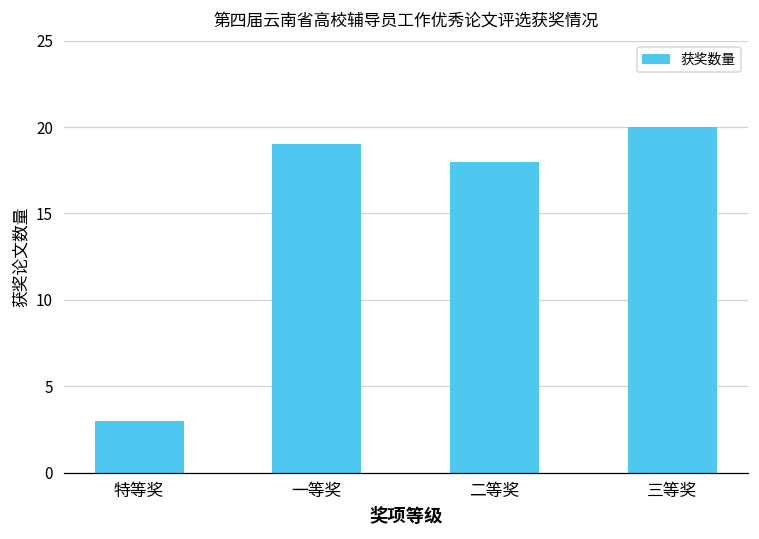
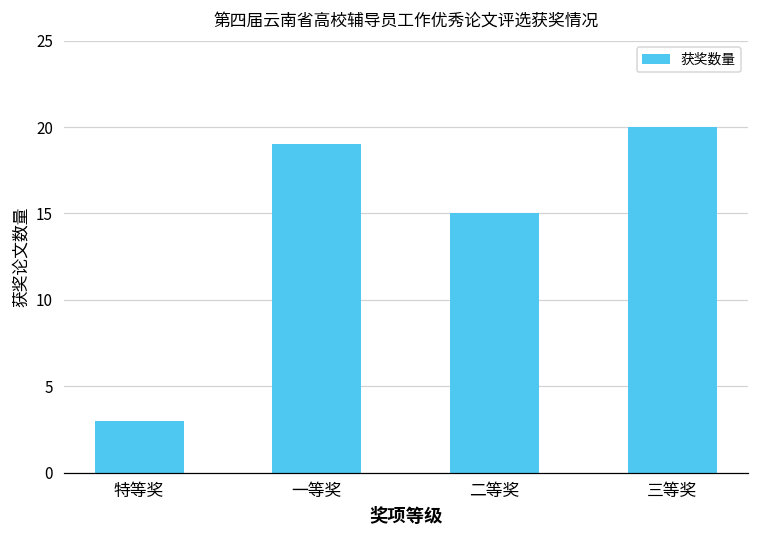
  {
    "特等奖": 3,
    "一等奖": 19,
-   "二等奖": 18,
+   "二等奖": 15,
    "三等奖": 20
  }
